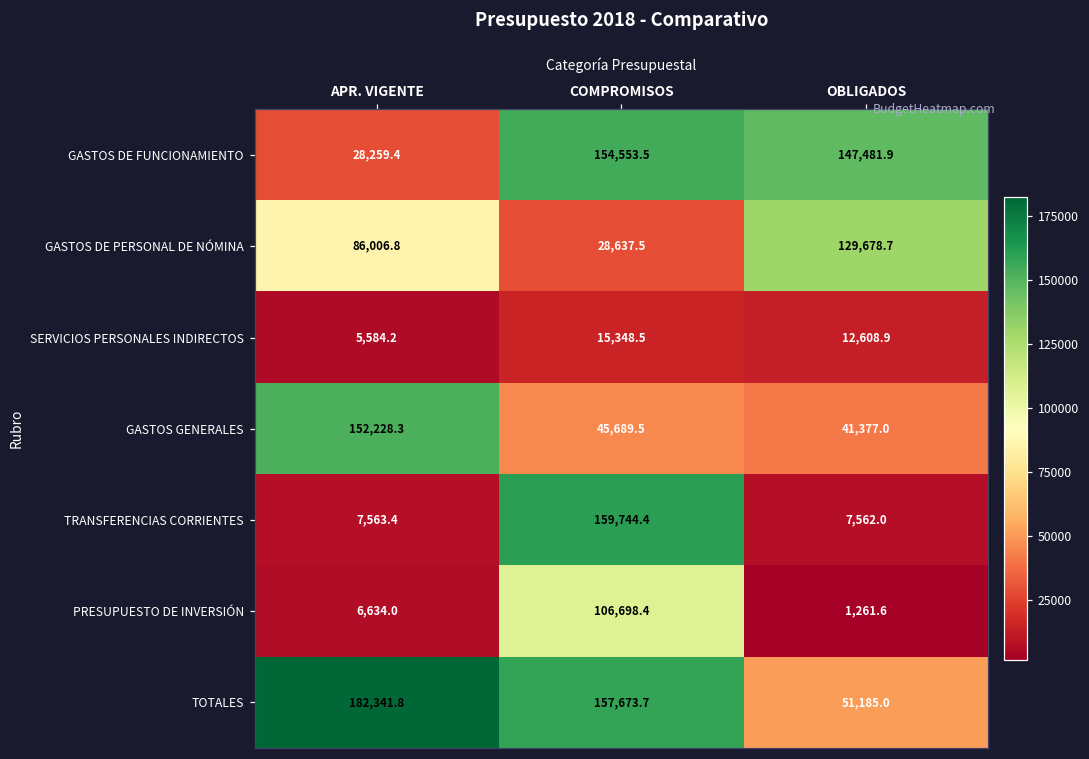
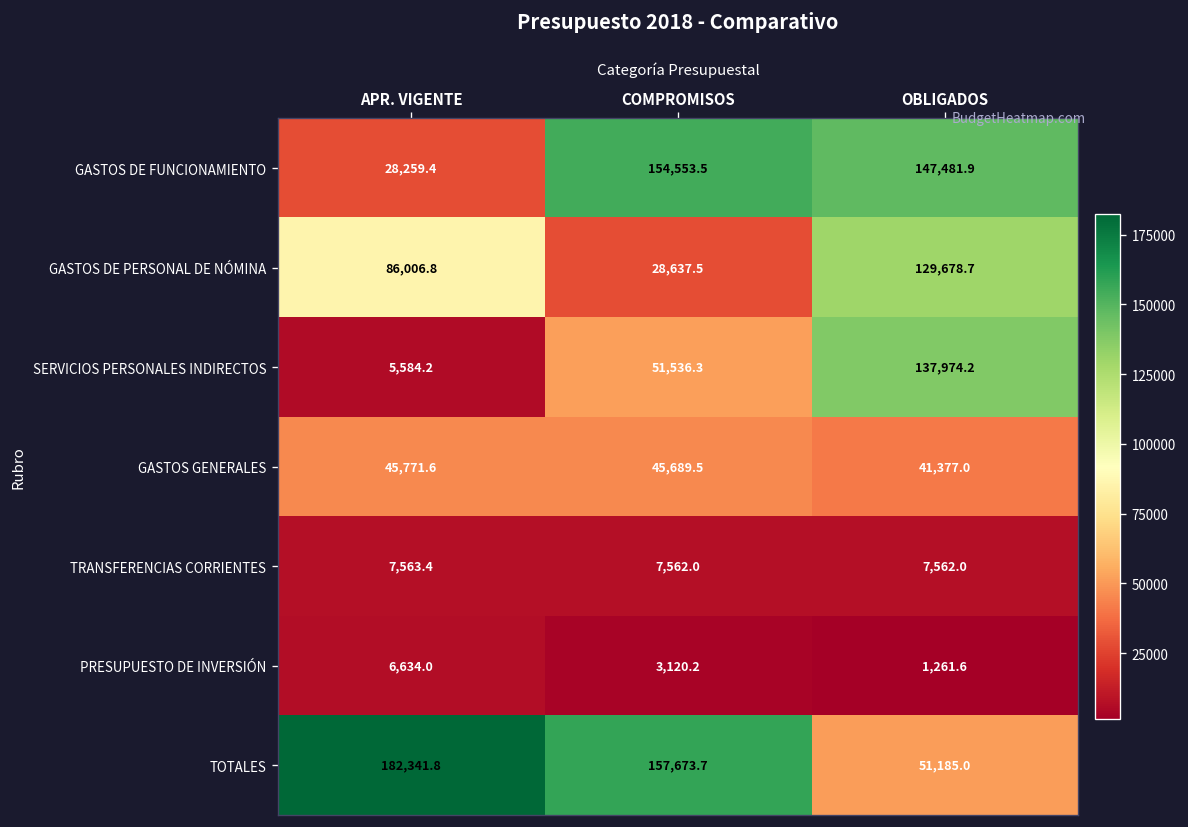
  {
    "GASTOS DE FUNCIONAMIENTO": {
      "APR. VIGENTE": "28,259.4",
      "COMPROMISOS": "154,553.5",
      "OBLIGADOS": "147,481.9"
    },
    "GASTOS DE PERSONAL DE NÓMINA": {
      "APR. VIGENTE": "86,006.8",
      "COMPROMISOS": "28,637.5",
      "OBLIGADOS": "129,678.7"
    },
    "SERVICIOS PERSONALES INDIRECTOS": {
      "APR. VIGENTE": "5,584.2",
-     "COMPROMISOS": "15,348.5",
-     "OBLIGADOS": "12,608.9"
+     "COMPROMISOS": "51,536.3",
+     "OBLIGADOS": "137,974.2"
    },
    "GASTOS GENERALES": {
-     "APR. VIGENTE": "152,228.3",
+     "APR. VIGENTE": "45,771.6",
      "COMPROMISOS": "45,689.5",
      "OBLIGADOS": "41,377.0"
    },
    "TRANSFERENCIAS CORRIENTES": {
      "APR. VIGENTE": "7,563.4",
-     "COMPROMISOS": "159,744.4",
+     "COMPROMISOS": "7,562.0",
      "OBLIGADOS": "7,562.0"
    },
    "PRESUPUESTO DE INVERSIÓN": {
      "APR. VIGENTE": "6,634.0",
-     "COMPROMISOS": "106,698.4",
+     "COMPROMISOS": "3,120.2",
      "OBLIGADOS": "1,261.6"
    },
    "TOTALES": {
      "APR. VIGENTE": "182,341.8",
      "COMPROMISOS": "157,673.7",
      "OBLIGADOS": "51,185.0"
    }
  }
